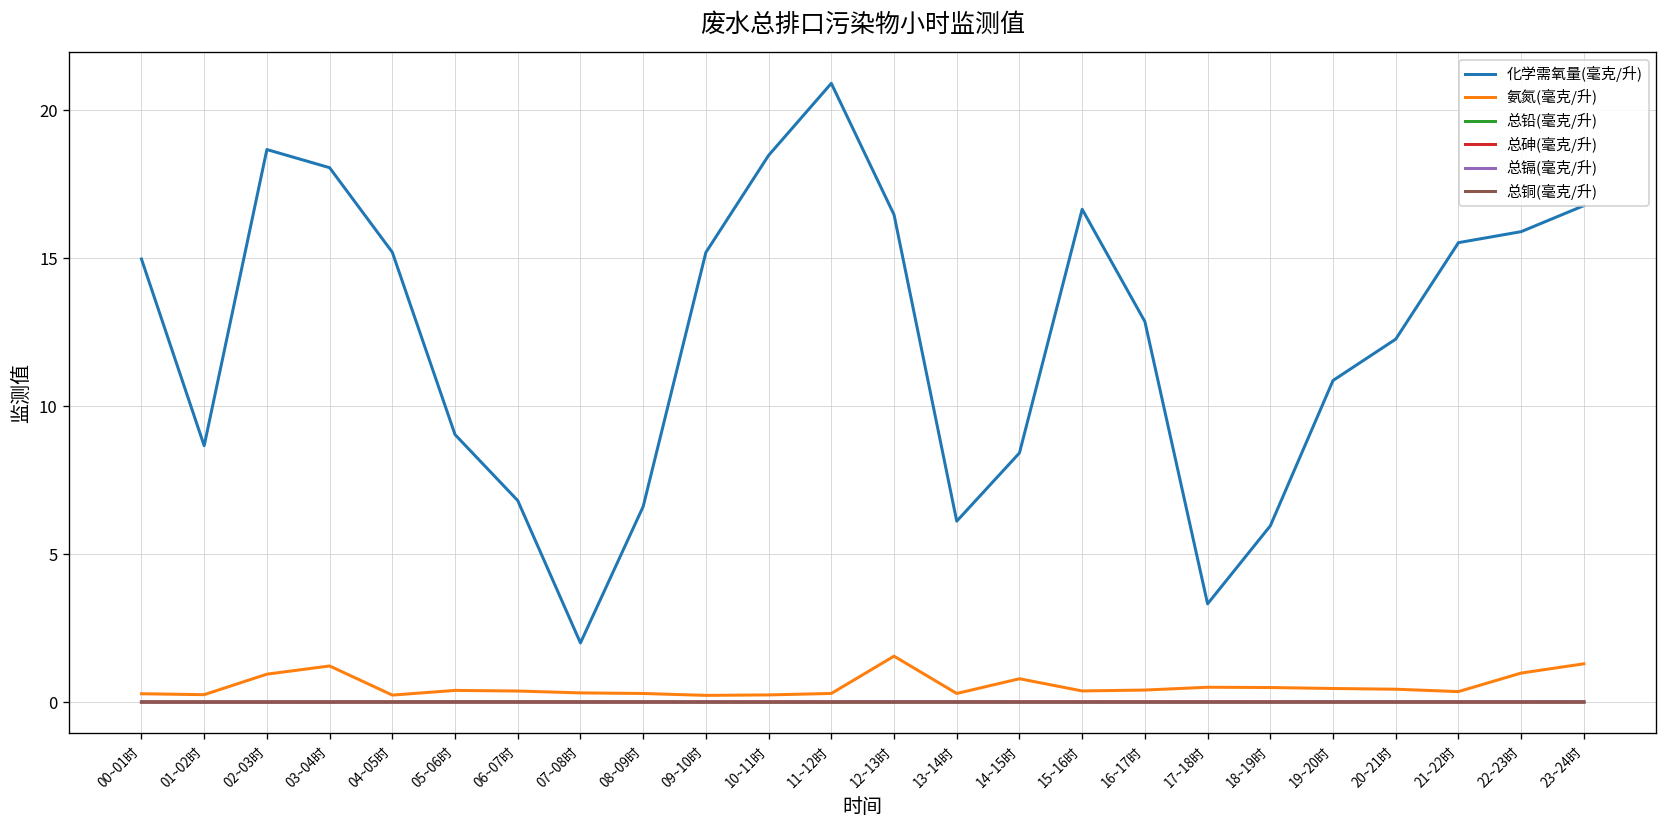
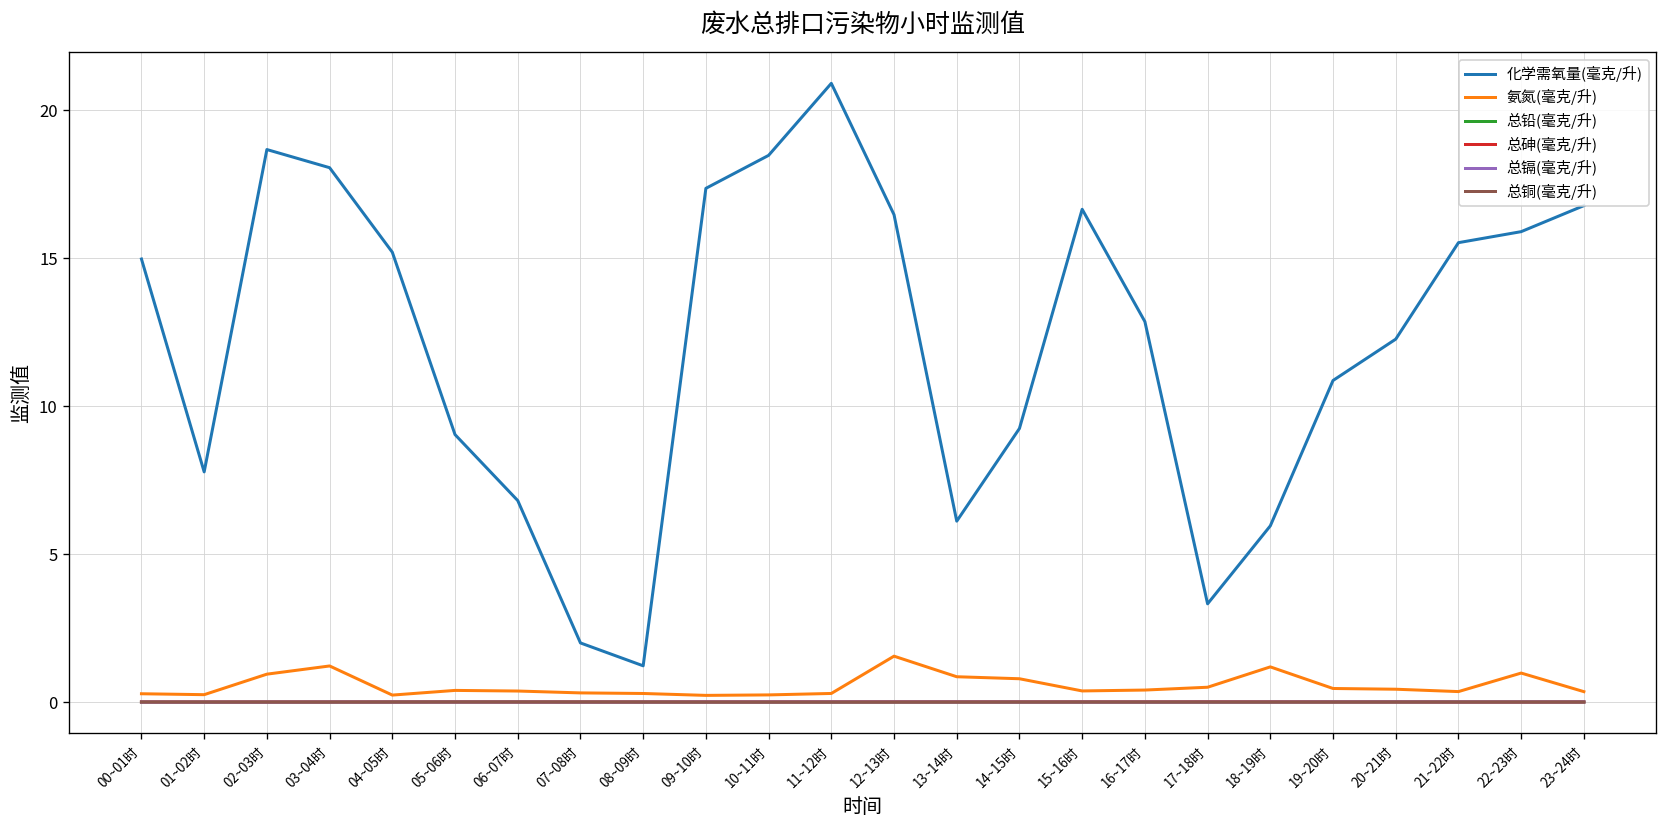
  {
    "化学需氧量(毫克/升)": {
      "00~01时": 15.0,
-     "01~02时": 8.7,
+     "01~02时": 7.8,
      "02~03时": 18.7,
      "03~04时": 18.1,
      "04~05时": 15.2,
      "05~06时": 9.0,
      "06~07时": 6.8,
      "07~08时": 2.0,
-     "08~09时": 6.6,
-     "09~10时": 15.2,
+     "08~09时": 1.2,
+     "09~10时": 17.4,
      "10~11时": 18.5,
      "11~12时": 20.9,
      "12~13时": 16.5,
      "13~14时": 6.1,
-     "14~15时": 8.4,
+     "14~15时": 9.2,
      "15~16时": 16.7,
      "16~17时": 12.9,
      "17~18时": 3.3,
      "18~19时": 6.0,
      "19~20时": 10.9,
      "20~21时": 12.3,
      "21~22时": 15.5,
      "22~23时": 15.9,
      "23~24时": 16.8
    },
    "氨氮(毫克/升)": {
      "00~01时": 0.3,
      "01~02时": 0.3,
      "02~03时": 0.9,
      "03~04时": 1.2,
      "04~05时": 0.2,
      "05~06时": 0.4,
      "06~07时": 0.4,
      "07~08时": 0.3,
      "08~09时": 0.3,
      "09~10时": 0.2,
      "10~11时": 0.2,
      "11~12时": 0.3,
      "12~13时": 1.6,
-     "13~14时": 0.3,
+     "13~14时": 0.9,
      "14~15时": 0.8,
      "15~16时": 0.4,
      "16~17时": 0.4,
      "17~18时": 0.5,
-     "18~19时": 0.5,
+     "18~19时": 1.2,
      "19~20时": 0.5,
      "20~21时": 0.4,
      "21~22时": 0.4,
      "22~23时": 1.0,
-     "23~24时": 1.3
+     "23~24时": 0.4
    },
    "总铜(毫克/升)": {
      "00~01时": 0.0,
      "01~02时": 0.0,
      "02~03时": 0.0,
      "03~04时": 0.0,
      "04~05时": 0.0,
      "05~06时": 0.0,
      "06~07时": 0.0,
      "07~08时": 0.0,
      "08~09时": 0.0,
      "09~10时": 0.0,
      "10~11时": 0.0,
      "11~12时": 0.0,
      "12~13时": 0.0,
      "13~14时": 0.0,
      "14~15时": 0.0,
      "15~16时": 0.0,
      "16~17时": 0.0,
      "17~18时": 0.0,
      "18~19时": 0.0,
      "19~20时": 0.0,
      "20~21时": 0.0,
      "21~22时": 0.0,
      "22~23时": 0.0,
      "23~24时": 0.0
    }
  }
